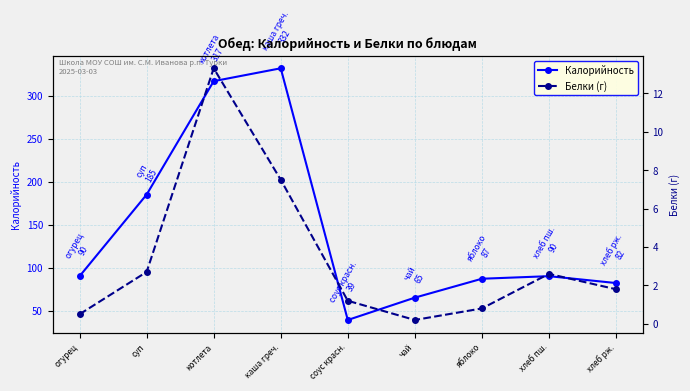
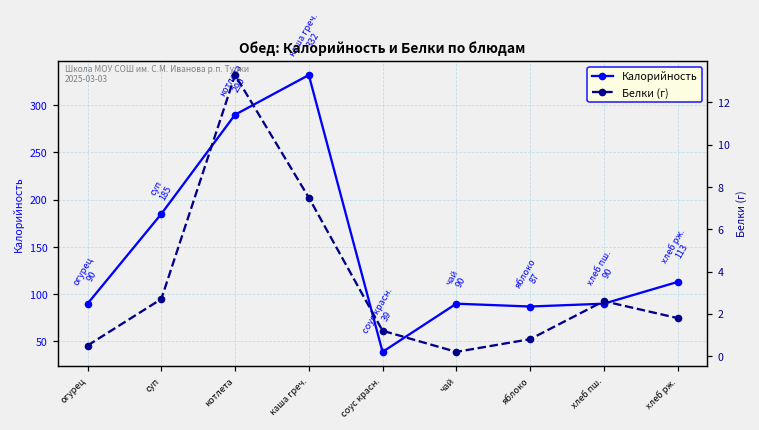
  {
    "Калорийность": {
      "огурец": 90,
      "суп": 185,
-     "котлета": 317,
+     "котлета": 290,
      "каша греч.": 332,
-     "чай": 65,
+     "чай": 90,
      "яблоко": 87,
      "хлеб пш.": 90,
-     "хлеб рж.": 82
+     "хлеб рж.": 113
    }
  }
